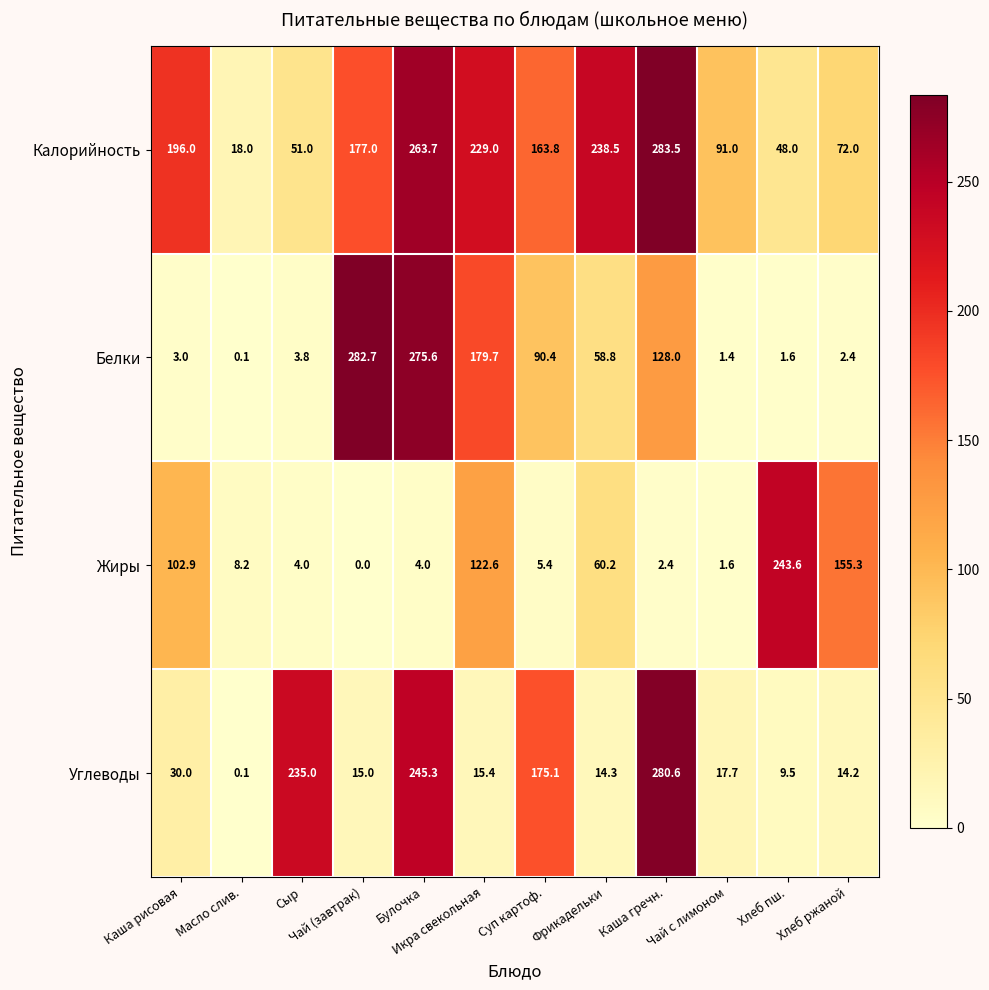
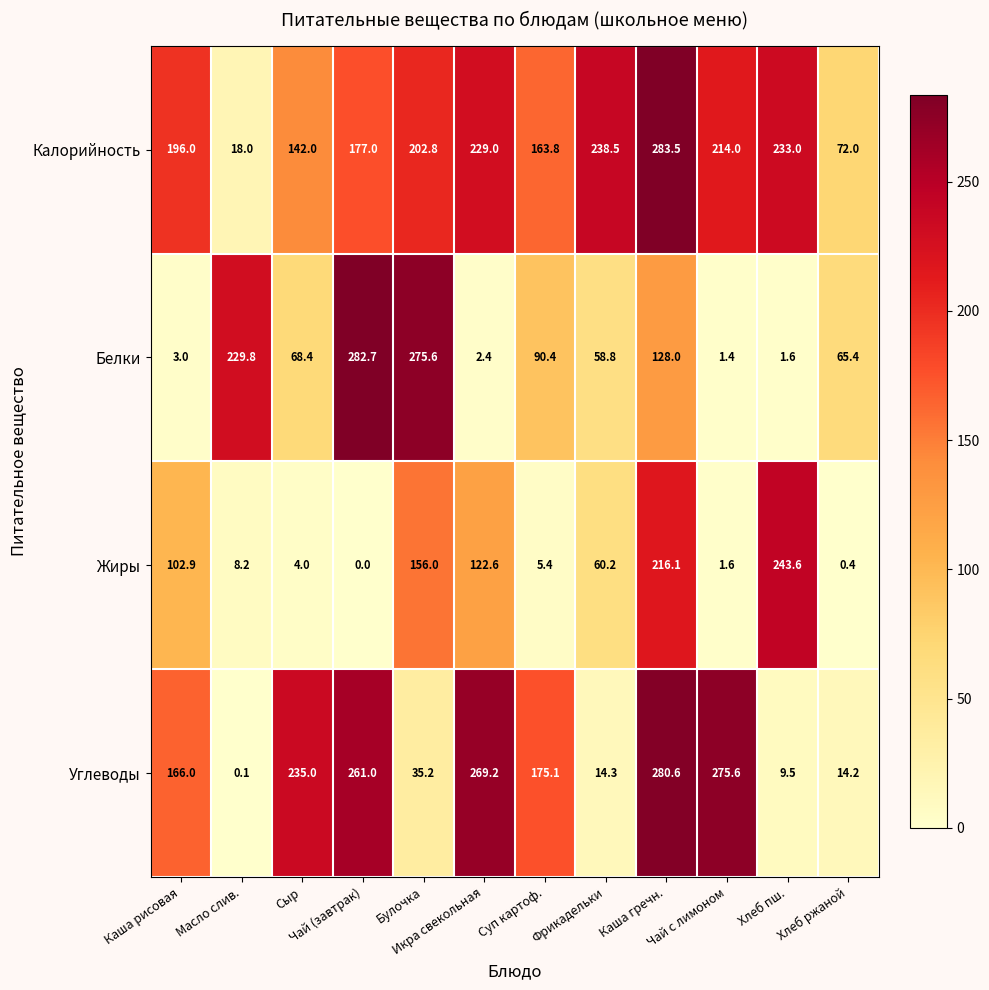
  {
    "Калорийность": {
      "Каша рисовая": 196.0,
      "Масло слив.": 18.0,
-     "Сыр": 51.0,
+     "Сыр": 142.0,
      "Чай (завтрак)": 177.0,
-     "Булочка": 263.7,
+     "Булочка": 202.8,
      "Икра свекольная": 229.0,
      "Суп картоф.": 163.8,
      "Фрикадельки": 238.5,
      "Каша гречн.": 283.5,
-     "Чай с лимоном": 91.0,
-     "Хлеб пш.": 48.0,
+     "Чай с лимоном": 214.0,
+     "Хлеб пш.": 233.0,
      "Хлеб ржаной": 72.0
    },
    "Белки": {
      "Каша рисовая": 3.0,
-     "Масло слив.": 0.1,
-     "Сыр": 3.8,
+     "Масло слив.": 229.8,
+     "Сыр": 68.4,
      "Чай (завтрак)": 282.7,
      "Булочка": 275.6,
-     "Икра свекольная": 179.7,
+     "Икра свекольная": 2.4,
      "Суп картоф.": 90.4,
      "Фрикадельки": 58.8,
      "Каша гречн.": 128.0,
      "Чай с лимоном": 1.4,
      "Хлеб пш.": 1.6,
-     "Хлеб ржаной": 2.4
+     "Хлеб ржаной": 65.4
    },
    "Жиры": {
      "Каша рисовая": 102.9,
      "Масло слив.": 8.2,
      "Сыр": 4.0,
      "Чай (завтрак)": 0.0,
-     "Булочка": 4.0,
+     "Булочка": 156.0,
      "Икра свекольная": 122.6,
      "Суп картоф.": 5.4,
      "Фрикадельки": 60.2,
-     "Каша гречн.": 2.4,
+     "Каша гречн.": 216.1,
      "Чай с лимоном": 1.6,
      "Хлеб пш.": 243.6,
-     "Хлеб ржаной": 155.3
+     "Хлеб ржаной": 0.4
    },
    "Углеводы": {
-     "Каша рисовая": 30.0,
+     "Каша рисовая": 166.0,
      "Масло слив.": 0.1,
      "Сыр": 235.0,
-     "Чай (завтрак)": 15.0,
-     "Булочка": 245.3,
-     "Икра свекольная": 15.4,
+     "Чай (завтрак)": 261.0,
+     "Булочка": 35.2,
+     "Икра свекольная": 269.2,
      "Суп картоф.": 175.1,
      "Фрикадельки": 14.3,
      "Каша гречн.": 280.6,
-     "Чай с лимоном": 17.7,
+     "Чай с лимоном": 275.6,
      "Хлеб пш.": 9.5,
      "Хлеб ржаной": 14.2
    }
  }
